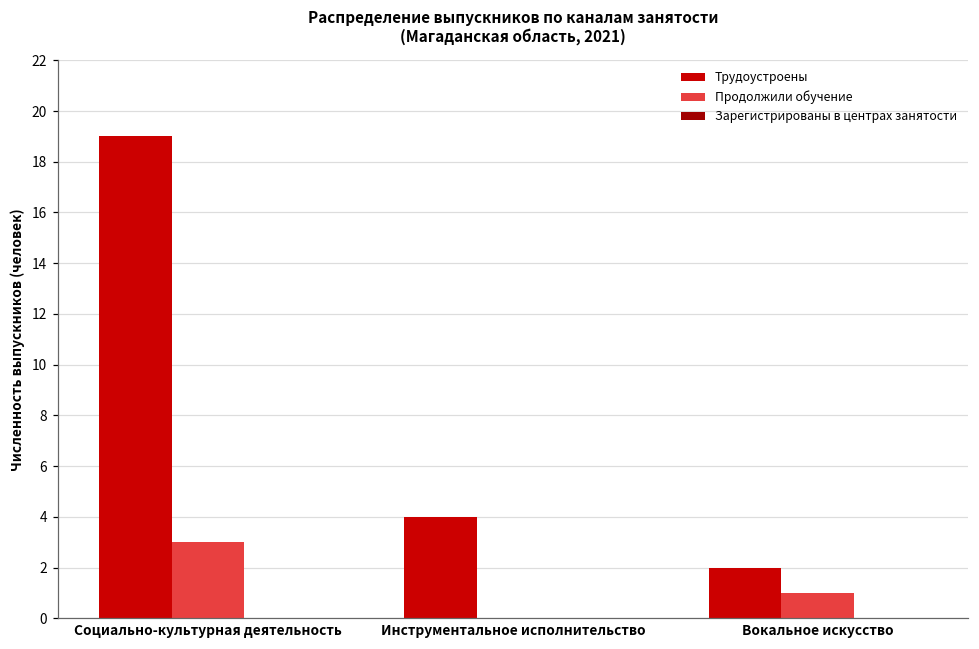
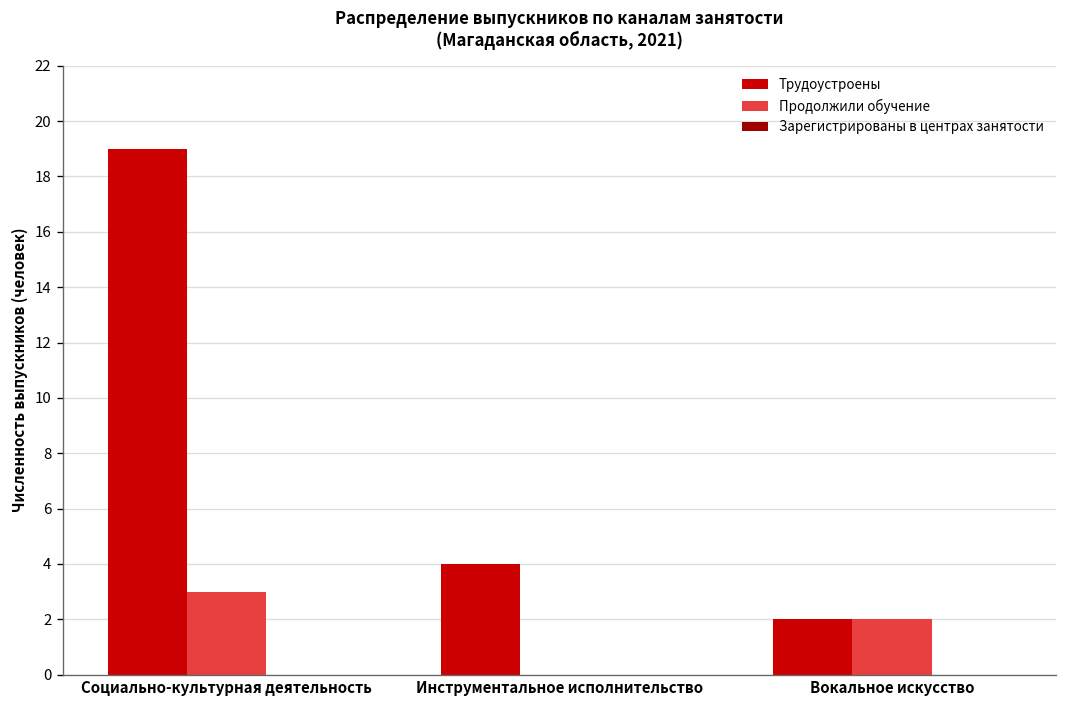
  {
    "Продолжили обучение": {
      "Социально-культурная деятельность": 3,
      "Инструментальное исполнительство": 0,
-     "Вокальное искусство": 1
+     "Вокальное искусство": 2
    }
  }
